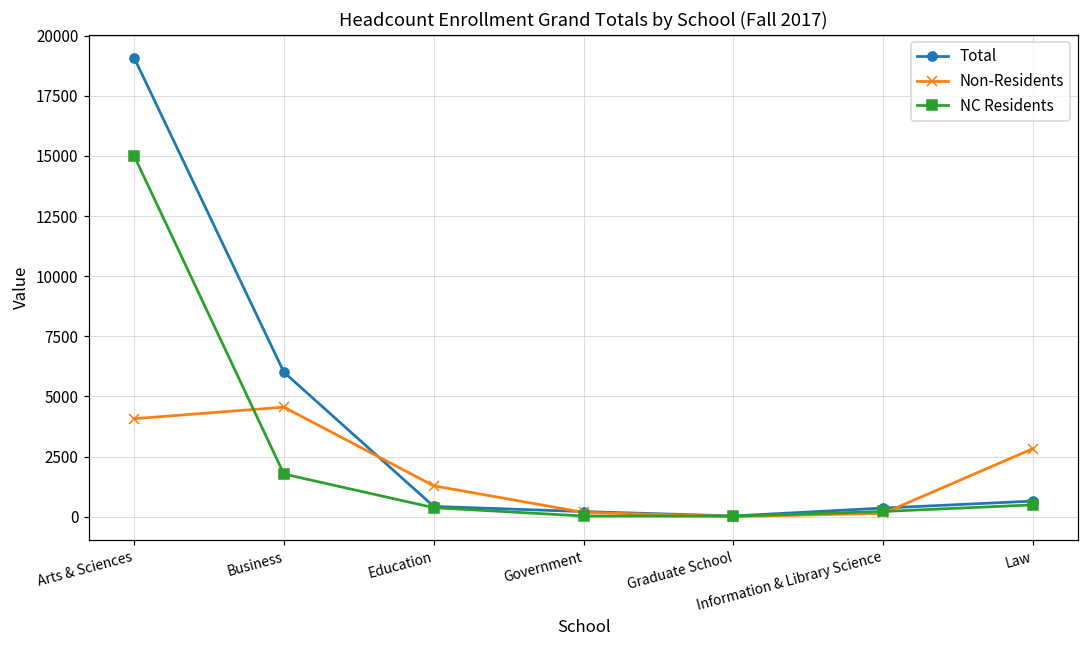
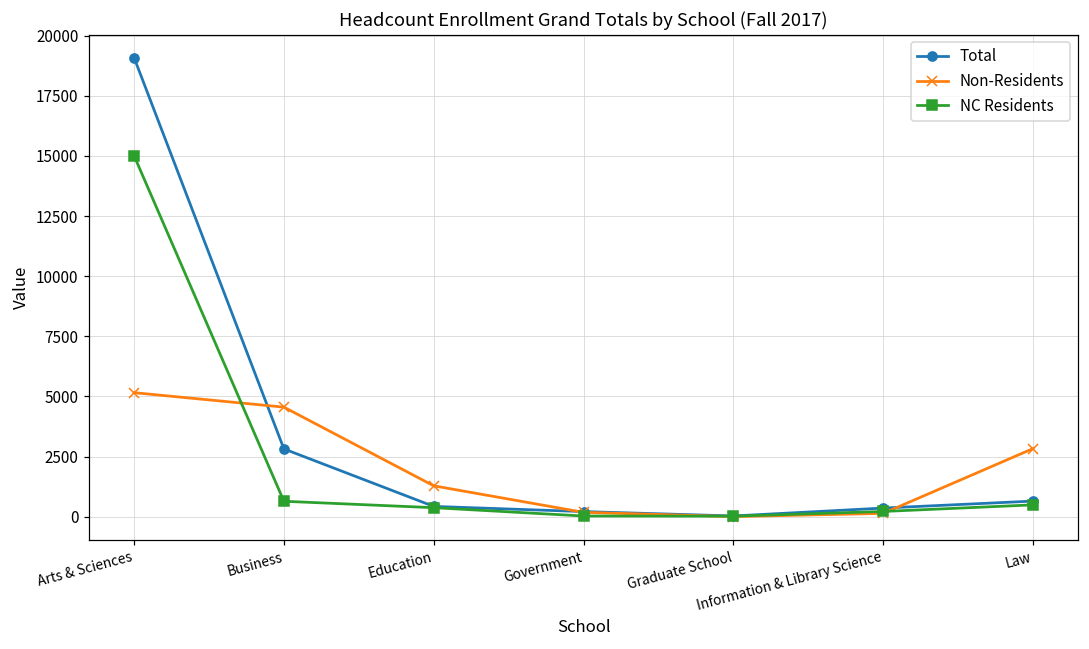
  {
    "Total": {
      "Arts & Sciences": 19100,
-     "Business": 6000,
+     "Business": 2800,
      "Information & Library Science": 400,
      "Law": 700
    },
    "Non-Residents": {
-     "Arts & Sciences": 4100,
+     "Arts & Sciences": 5200,
      "Business": 4600,
      "Education": 1300,
      "Law": 2800
    },
    "NC Residents": {
      "Arts & Sciences": 15000,
-     "Business": 1800,
+     "Business": 600,
      "Government": 0,
      "Law": 500
    }
  }
